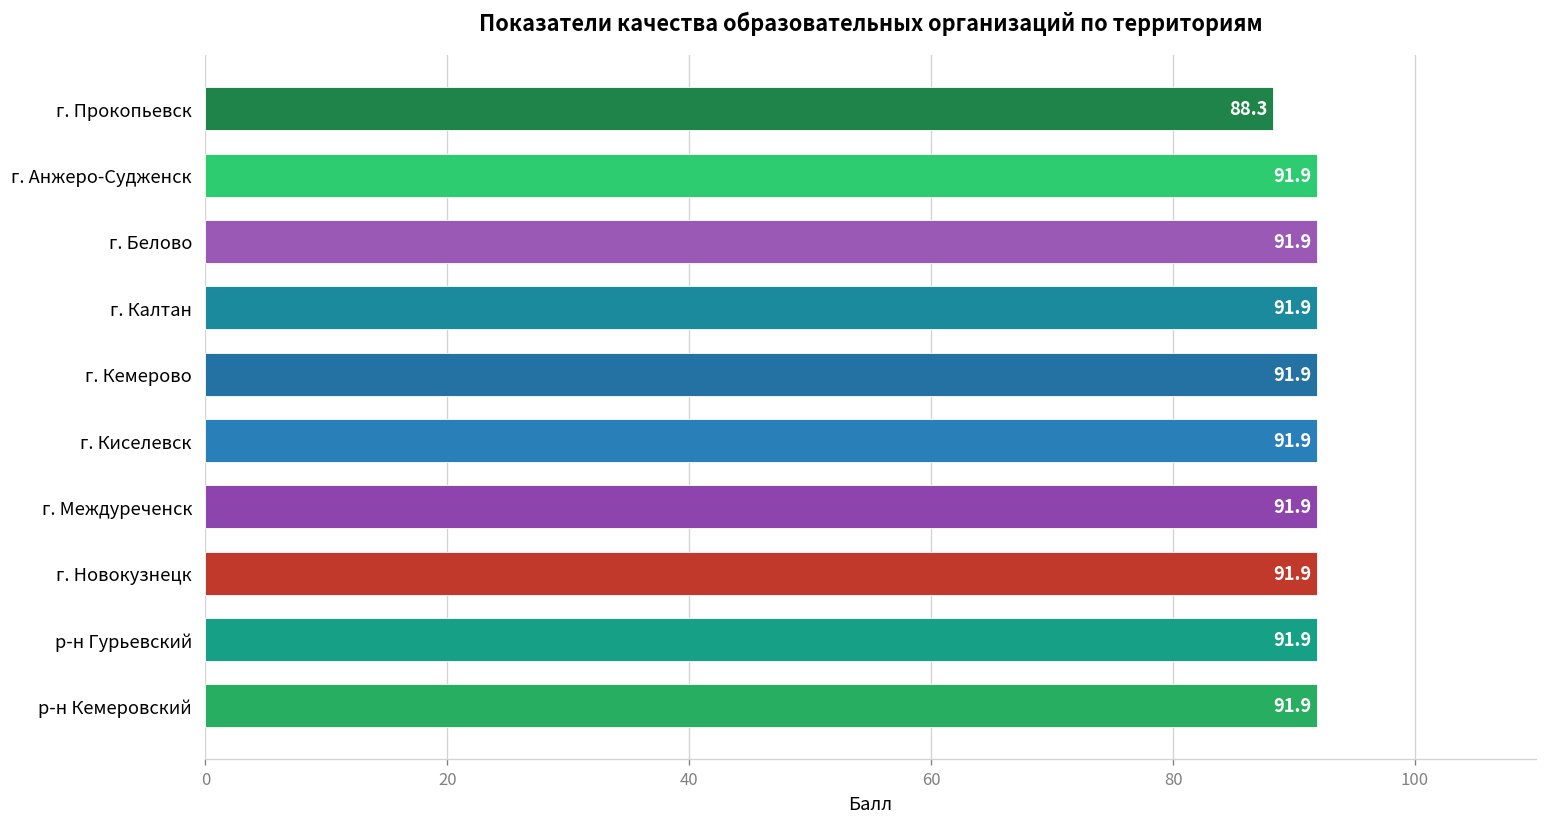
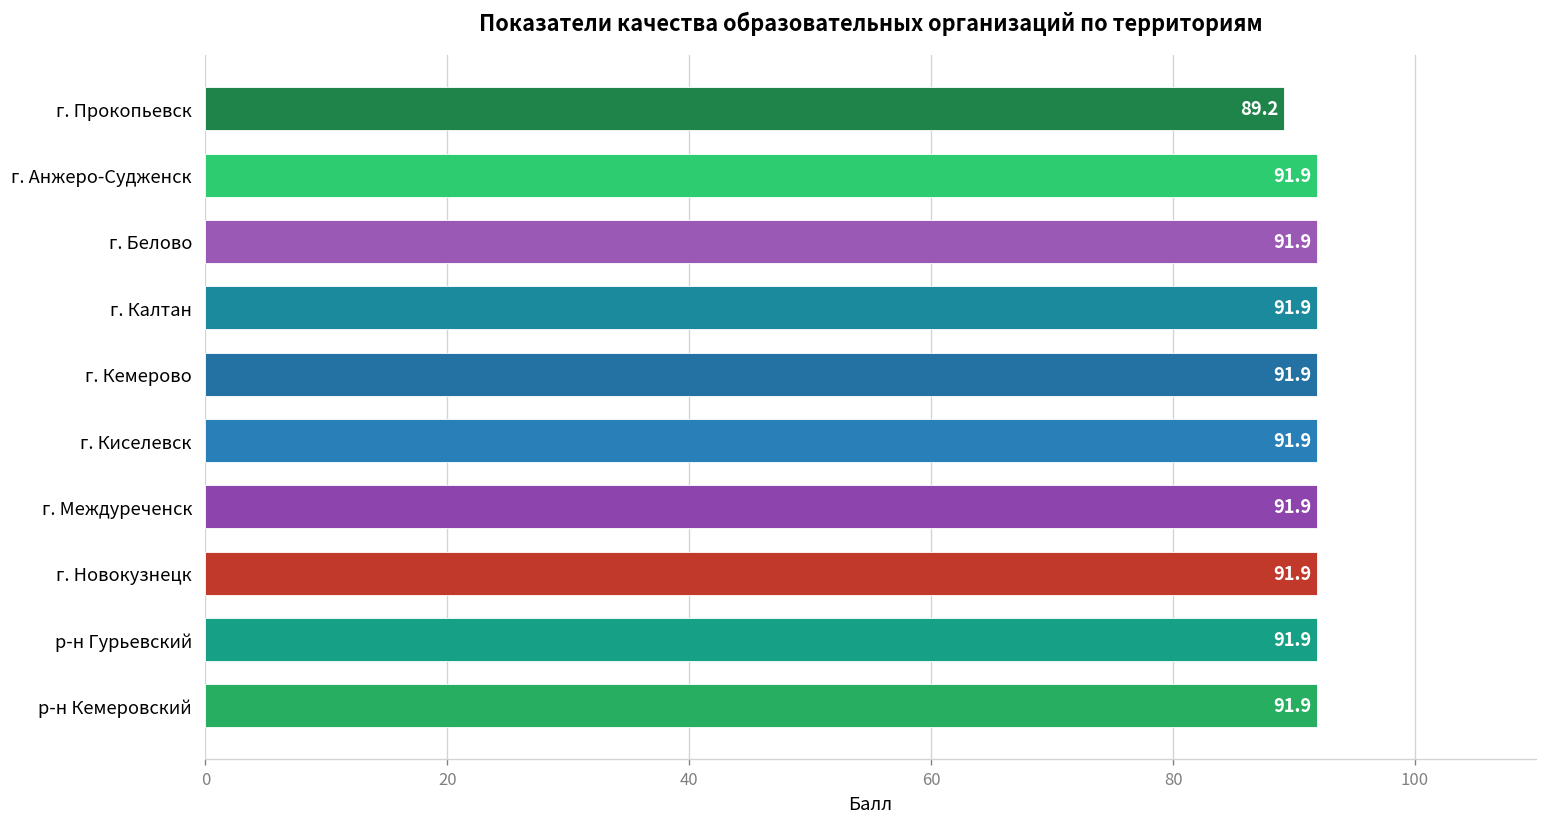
  {
-   "г. Прокопьевск": 88.3,
+   "г. Прокопьевск": 89.2,
    "г. Анжеро-Судженск": 91.9,
    "г. Белово": 91.9,
    "г. Калтан": 91.9,
    "г. Кемерово": 91.9,
    "г. Киселевск": 91.9,
    "г. Междуреченск": 91.9,
    "г. Новокузнецк": 91.9,
    "р-н Гурьевский": 91.9,
    "р-н Кемеровский": 91.9
  }
